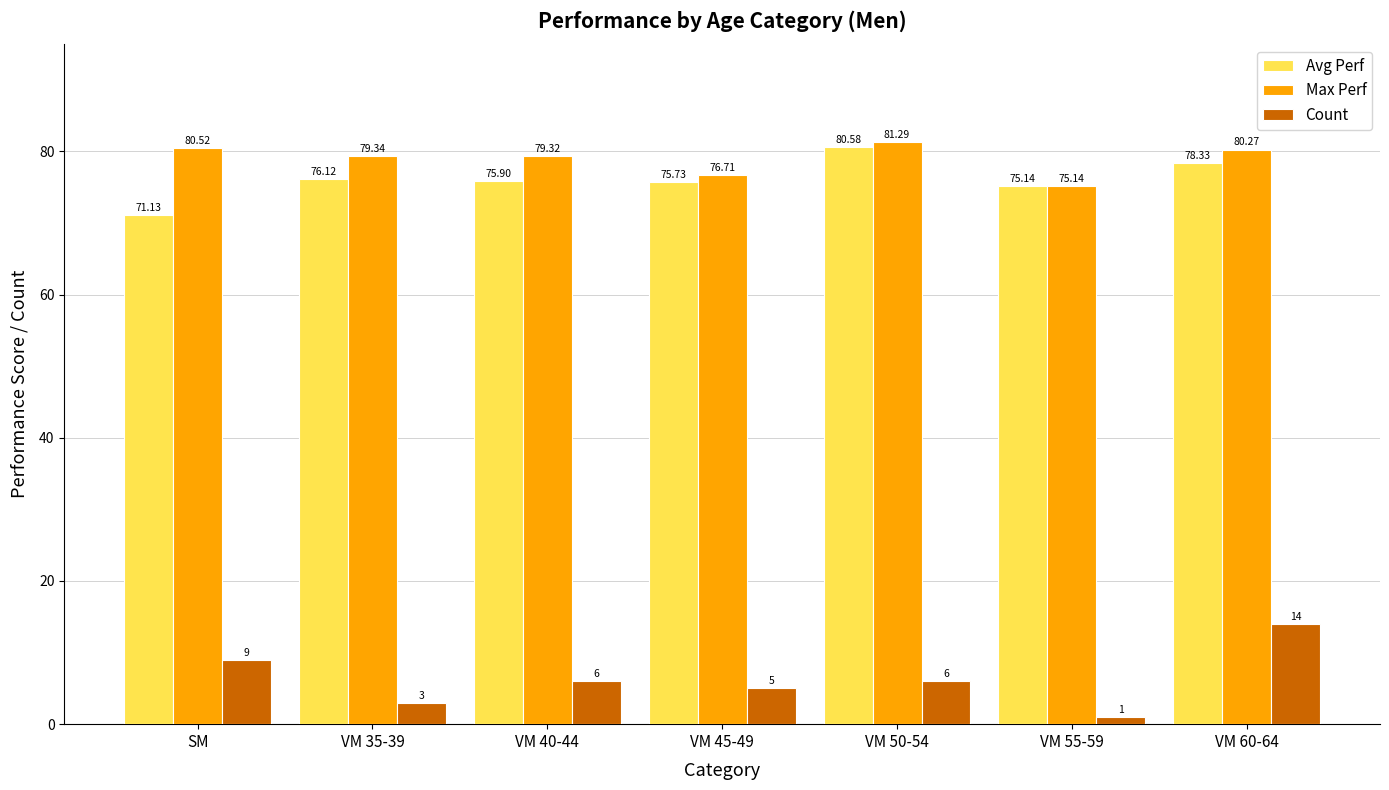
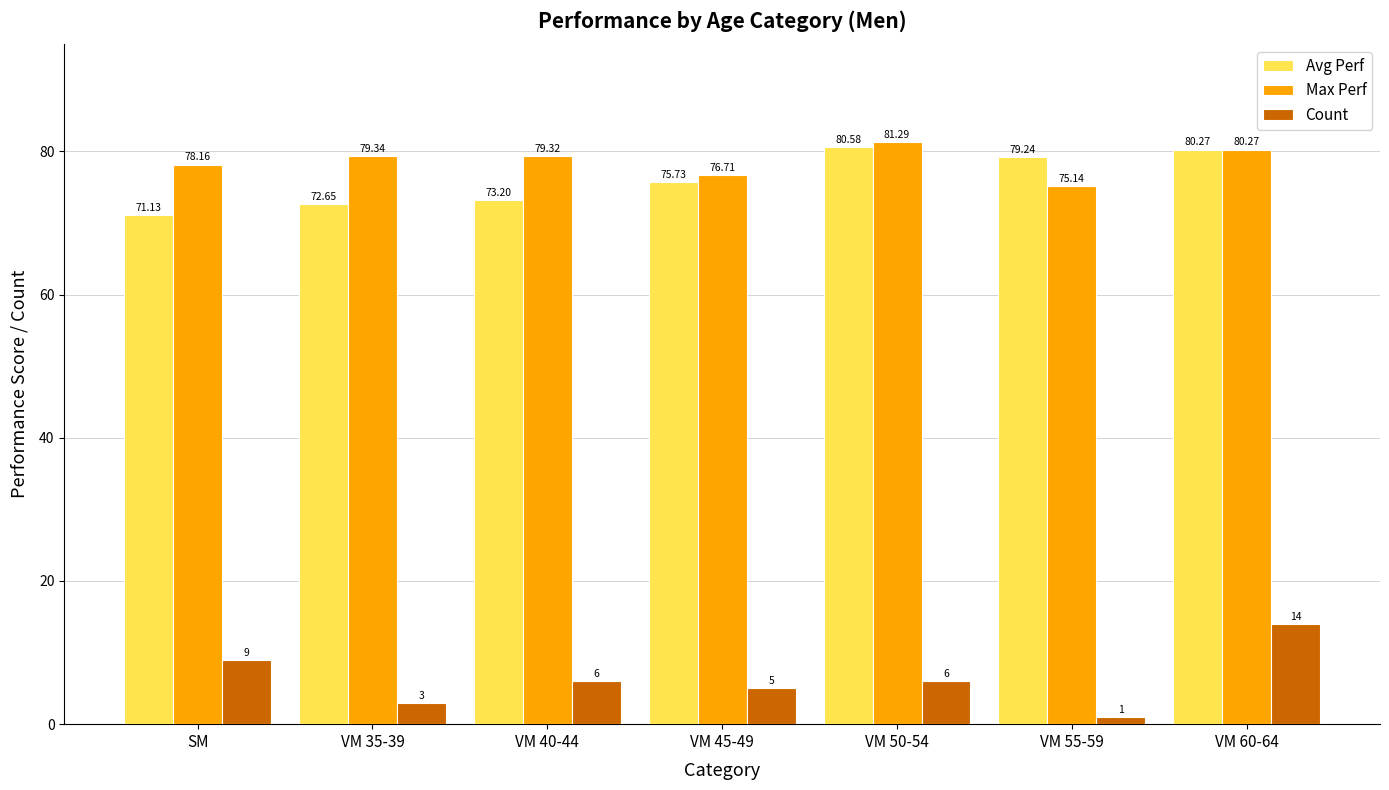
  {
    "Avg Perf": {
      "SM": 71.13,
-     "VM 35-39": 76.12,
-     "VM 40-44": 75.90,
+     "VM 35-39": 72.65,
+     "VM 40-44": 73.20,
      "VM 45-49": 75.73,
      "VM 50-54": 80.58,
-     "VM 55-59": 75.14,
-     "VM 60-64": 78.33
+     "VM 55-59": 79.24,
+     "VM 60-64": 80.27
    },
    "Max Perf": {
-     "SM": 80.52,
+     "SM": 78.16,
      "VM 35-39": 79.34,
      "VM 40-44": 79.32,
      "VM 45-49": 76.71,
      "VM 50-54": 81.29,
      "VM 55-59": 75.14,
      "VM 60-64": 80.27
    },
    "Count": {
      "SM": 9,
      "VM 35-39": 3,
      "VM 40-44": 6,
      "VM 45-49": 5,
      "VM 50-54": 6,
      "VM 55-59": 1,
      "VM 60-64": 14
    }
  }
